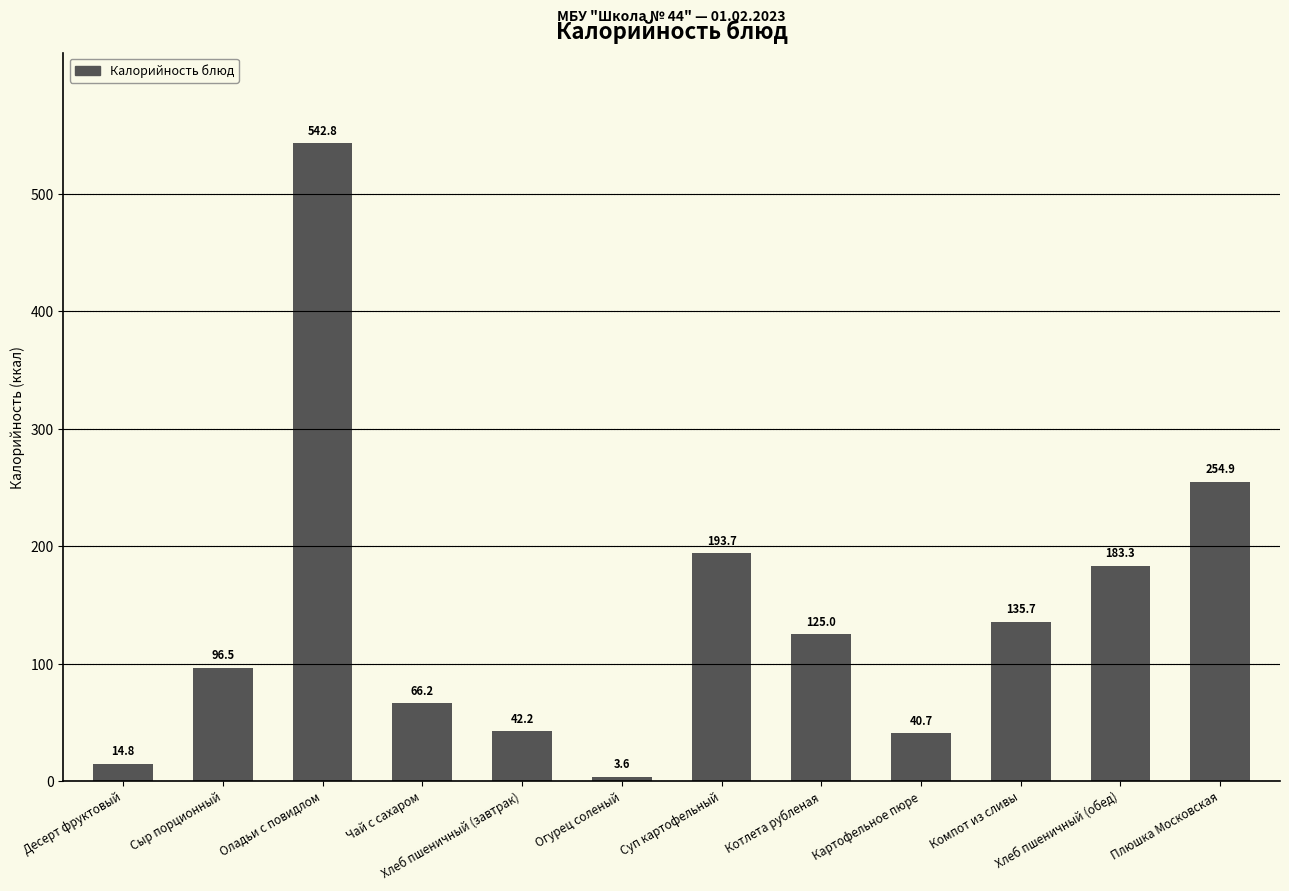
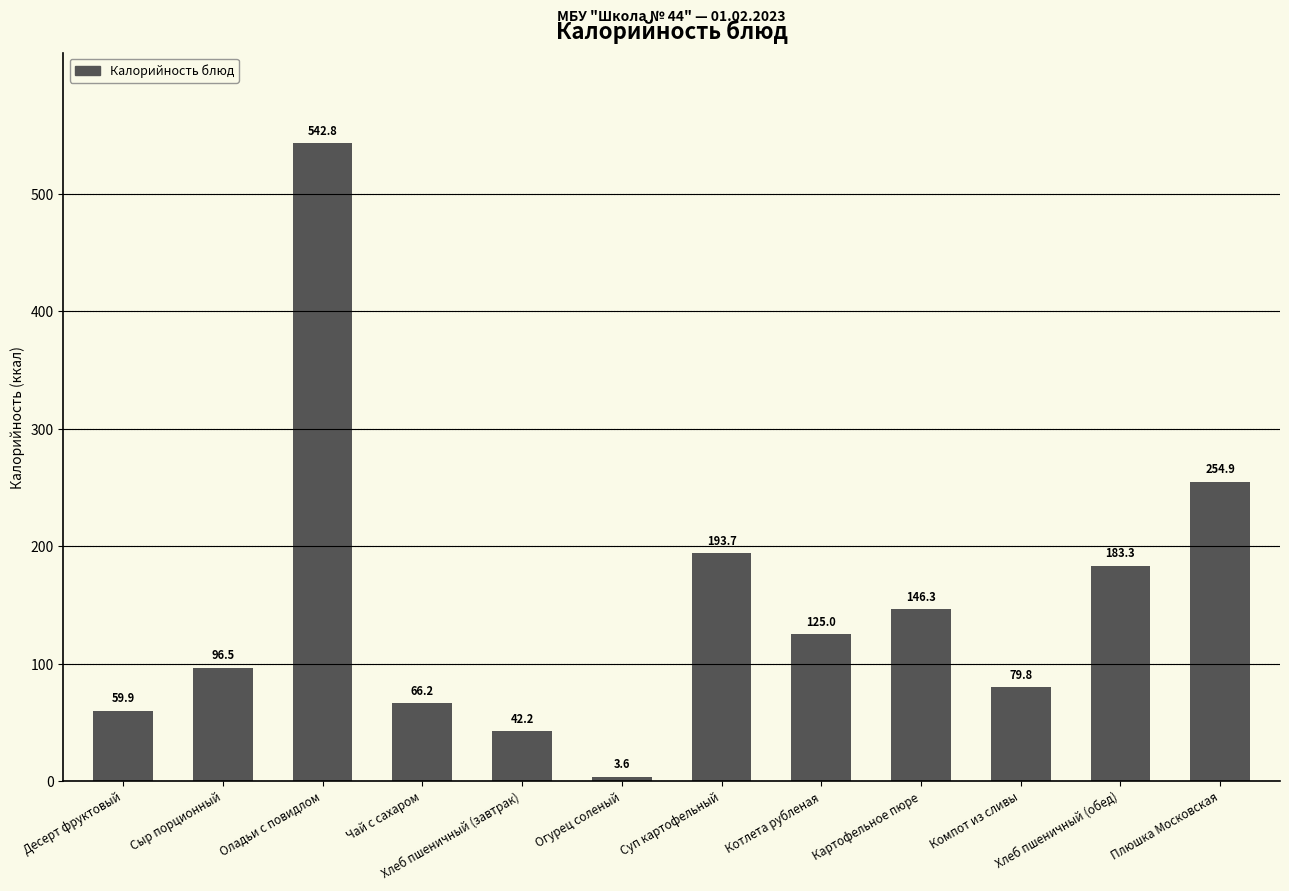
  {
-   "Десерт фруктовый": 14.8,
+   "Десерт фруктовый": 59.9,
    "Сыр порционный": 96.5,
    "Оладьи с повидлом": 542.8,
    "Чай с сахаром": 66.2,
    "Хлеб пшеничный (завтрак)": 42.2,
    "Огурец соленый": 3.6,
    "Суп картофельный": 193.7,
    "Котлета рубленая": 125.0,
-   "Картофельное пюре": 40.7,
-   "Компот из сливы": 135.7,
+   "Картофельное пюре": 146.3,
+   "Компот из сливы": 79.8,
    "Хлеб пшеничный (обед)": 183.3,
    "Плюшка Московская": 254.9
  }
